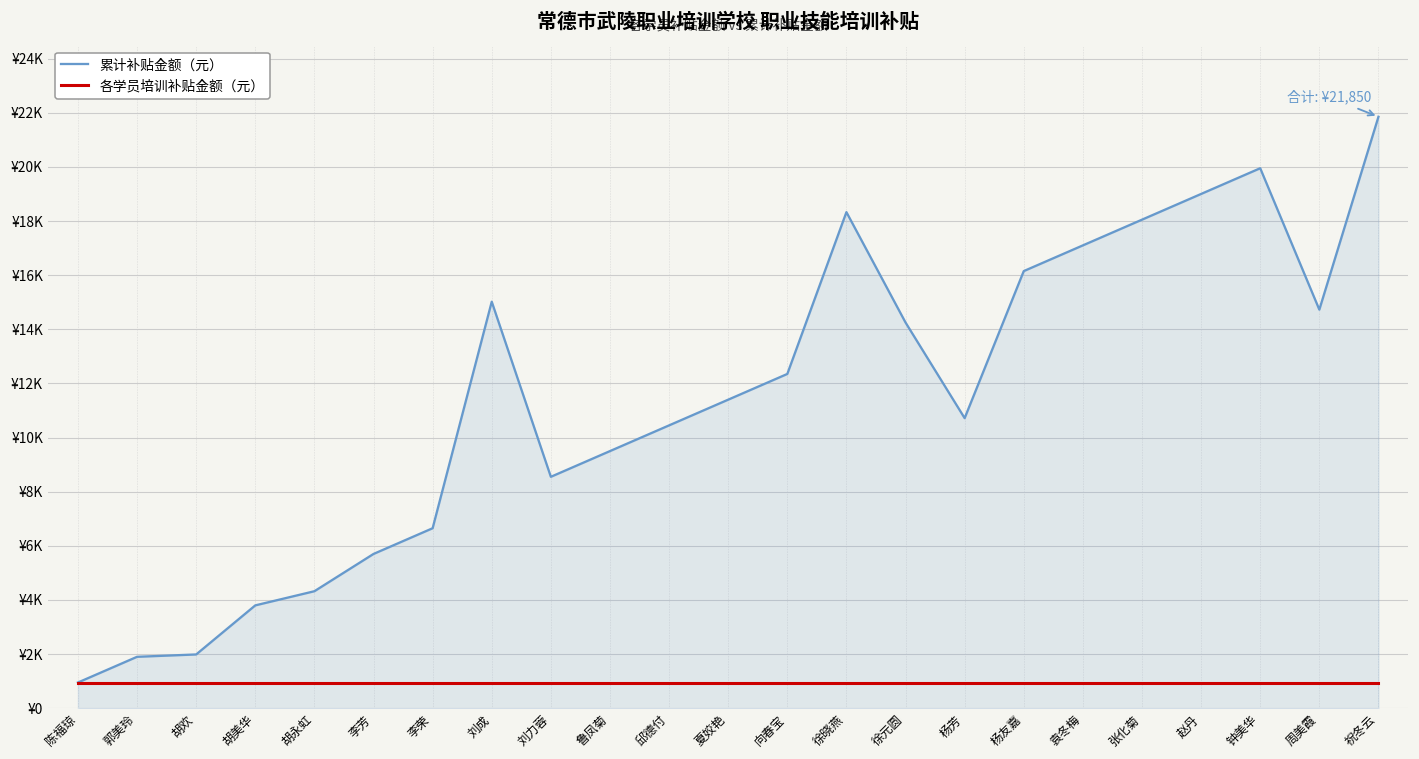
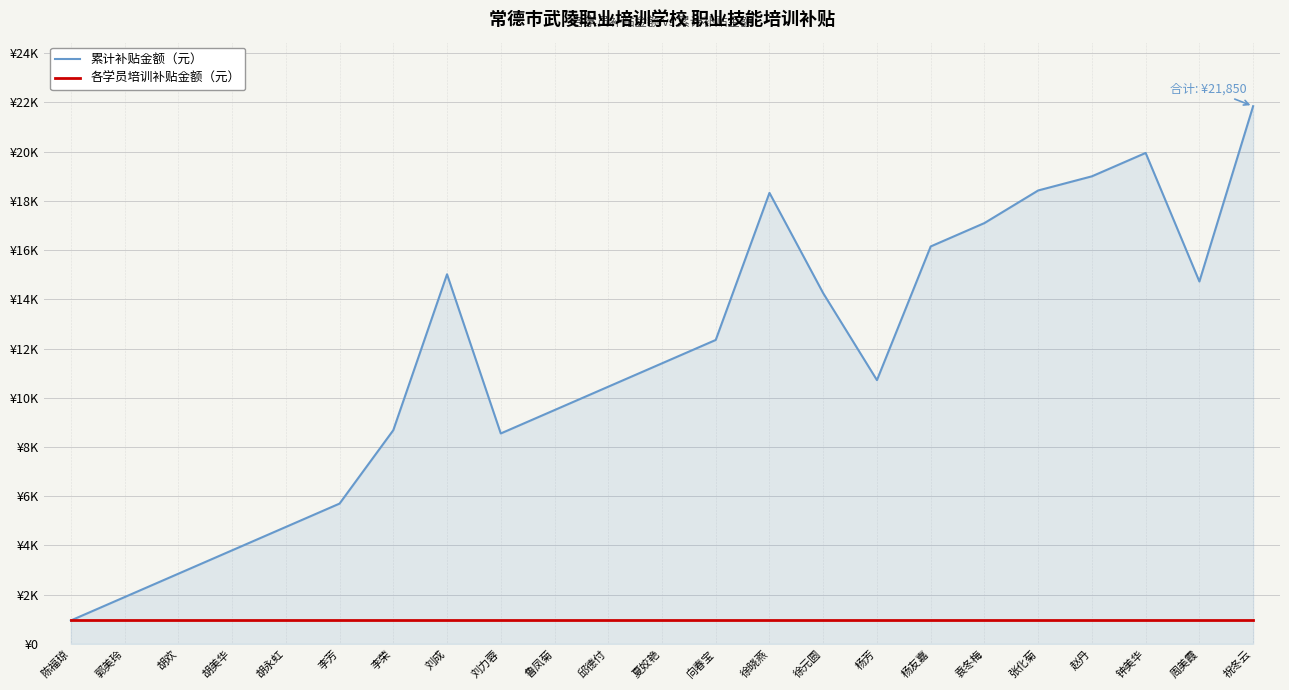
  {
    "累计补贴金额（元）": {
      "郭美玲": "¥1900",
-     "胡欢": "¥2000",
+     "胡欢": "¥2900",
      "胡美华": "¥3800",
-     "胡永虹": "¥4300",
+     "胡永虹": "¥4800",
      "李芳": "¥5700",
-     "李荣": "¥6700",
+     "李荣": "¥8700",
      "刘成": "¥15000",
      "刘力蓉": "¥8600",
      "鲁凤菊": "¥9500",
      "邱德付": "¥10500",
      "夏姣艳": "¥11400",
      "向春宝": "¥12400",
      "徐晓燕": "¥18300",
      "徐元圆": "¥14300",
      "杨芳": "¥10700",
      "杨友嘉": "¥16200",
      "袁冬梅": "¥17100",
-     "张化菊": "¥18100",
+     "张化菊": "¥18400",
      "赵丹": "¥19000",
      "钟美华": "¥20000",
      "周美霞": "¥14700"
    },
    "各学员培训补贴金额（元）": {
      "郭美玲": "¥1000",
      "胡欢": "¥1000",
      "胡美华": "¥1000",
      "胡永虹": "¥1000",
      "李芳": "¥1000",
      "李荣": "¥1000",
      "刘成": "¥1000",
      "刘力蓉": "¥1000",
      "鲁凤菊": "¥1000",
      "邱德付": "¥1000",
      "夏姣艳": "¥1000",
      "向春宝": "¥1000",
      "徐晓燕": "¥1000",
      "徐元圆": "¥1000",
      "杨芳": "¥1000",
      "杨友嘉": "¥1000",
      "袁冬梅": "¥1000",
      "张化菊": "¥1000",
      "赵丹": "¥1000",
      "钟美华": "¥1000",
      "周美霞": "¥1000",
      "祝冬云": "¥1000"
    }
  }
